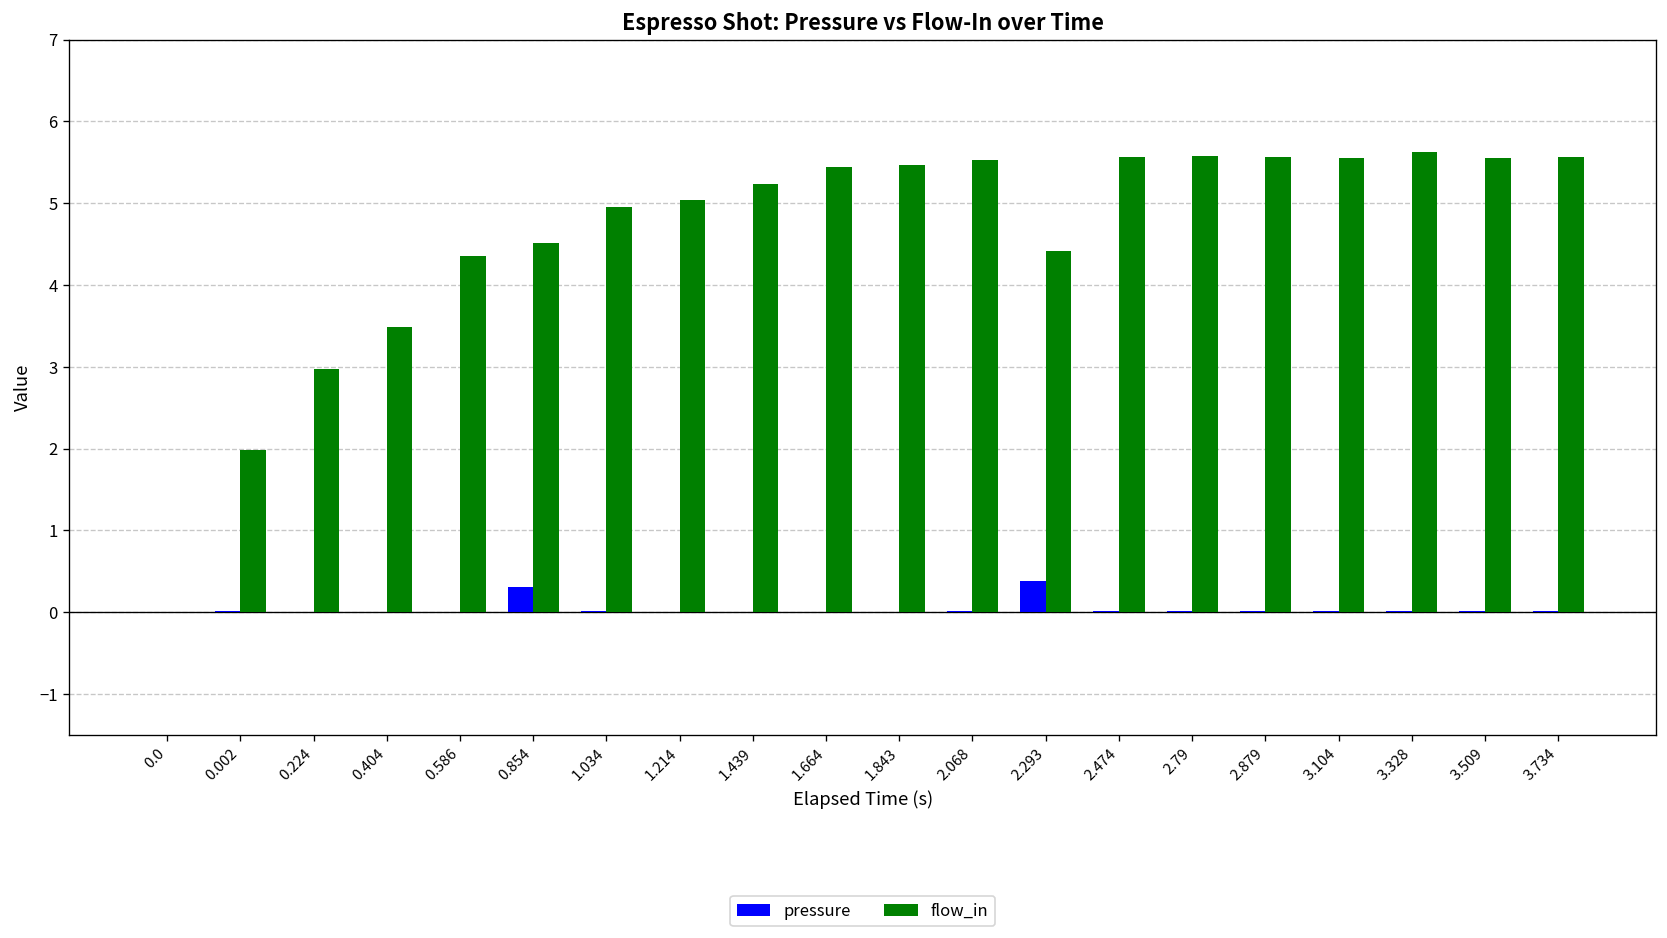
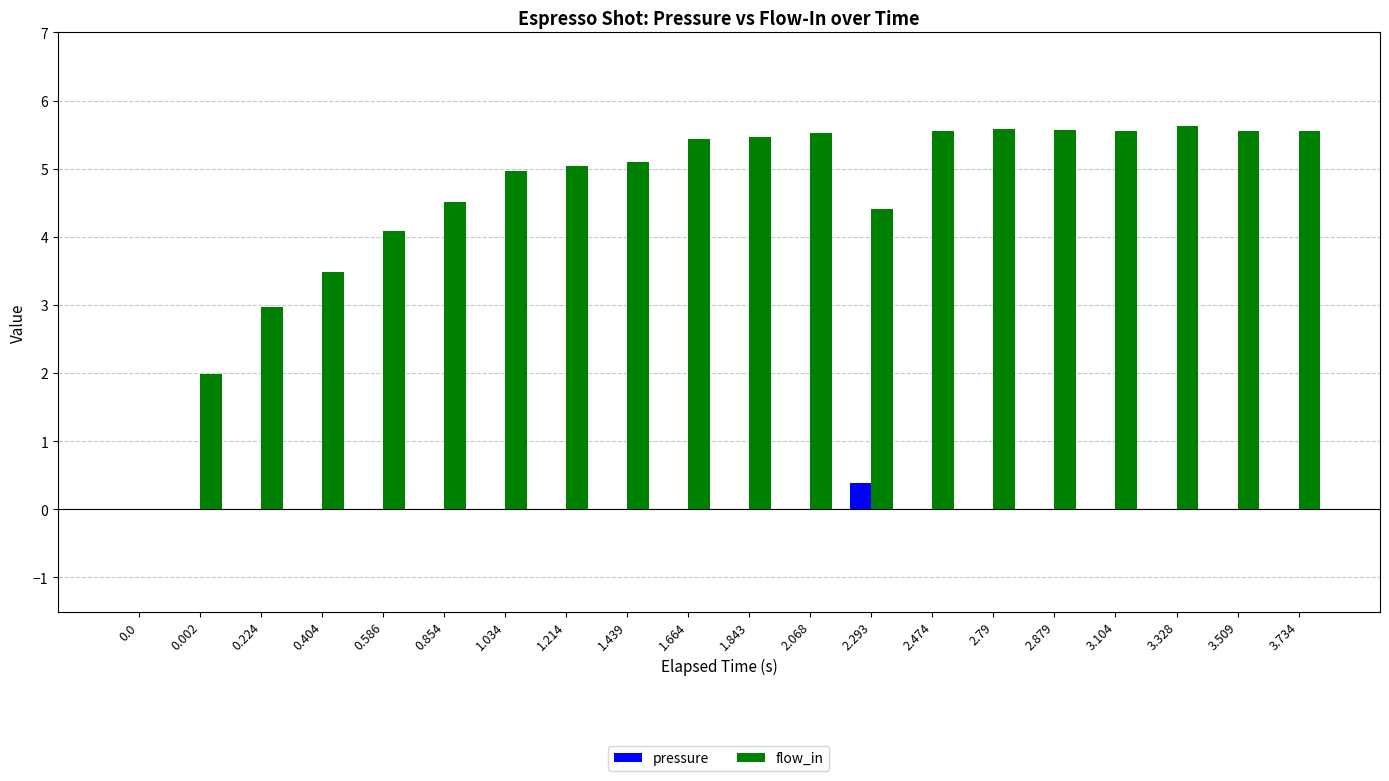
  {
    "pressure": {
      "0.0": 0.0,
      "0.224": 0.0,
      "0.404": 0.0,
      "0.586": 0.0,
-     "0.854": 0.3,
+     "0.854": 0.0,
      "1.214": 0.0,
      "1.439": 0.0,
      "1.664": 0.0,
      "1.843": 0.0,
      "2.293": 0.4
    },
    "flow_in": {
      "0.0": 0.0,
      "0.002": 2.0,
      "0.224": 3.0,
      "0.404": 3.5,
-     "0.586": 4.4,
+     "0.586": 4.1,
      "0.854": 4.5,
      "1.034": 5.0,
      "1.214": 5.0,
-     "1.439": 5.2,
+     "1.439": 5.1,
      "1.664": 5.4,
      "1.843": 5.5,
      "2.068": 5.5,
      "2.293": 4.4,
      "2.474": 5.6,
      "2.79": 5.6,
      "2.879": 5.6,
      "3.104": 5.6,
      "3.328": 5.6,
      "3.509": 5.6,
      "3.734": 5.6
    }
  }
